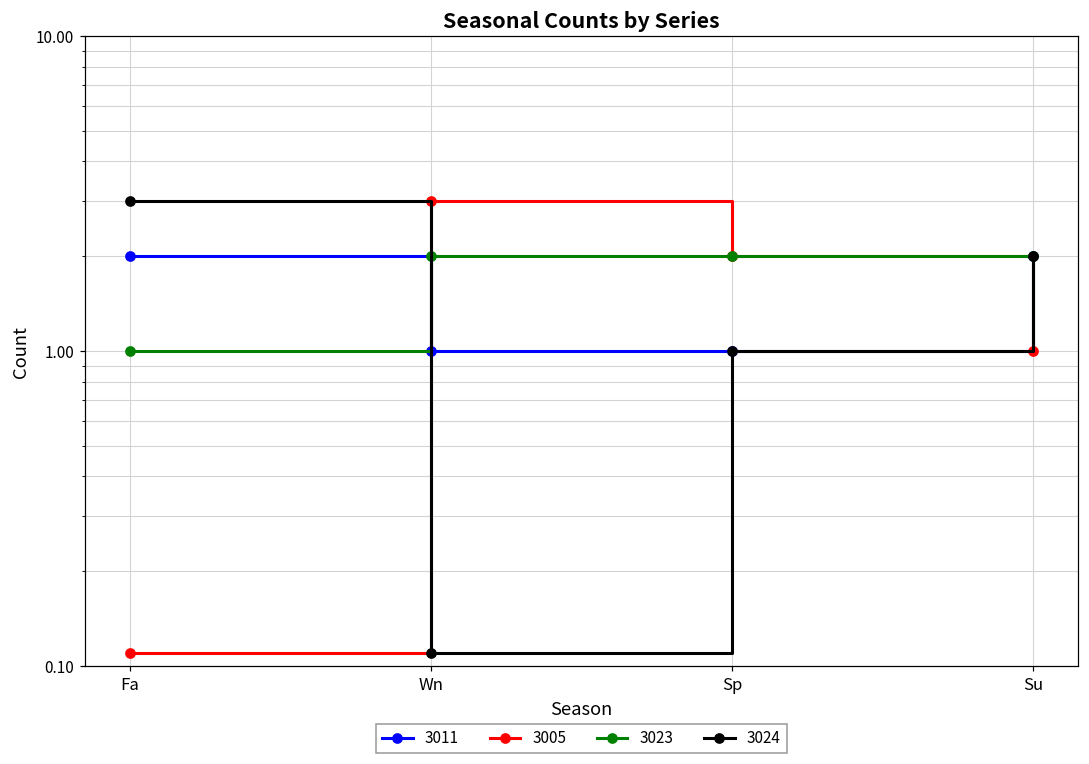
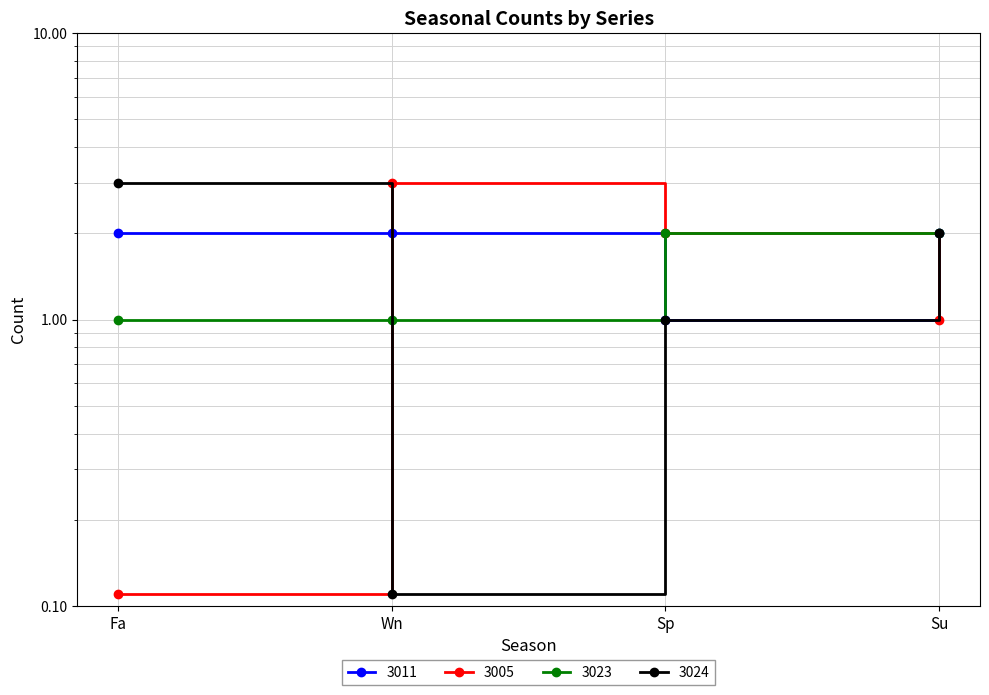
  {
    "3011": {
      "Fa": 2,
-     "Wn": 1
+     "Wn": 2
    },
    "3005": {
      "Fa": 0.110,
      "Wn": 3,
      "Su": 1
    },
    "3023": {
      "Fa": 1,
-     "Wn": 2
+     "Wn": 1
    },
    "3024": {
      "Fa": 3,
      "Wn": 0.110
    }
  }
